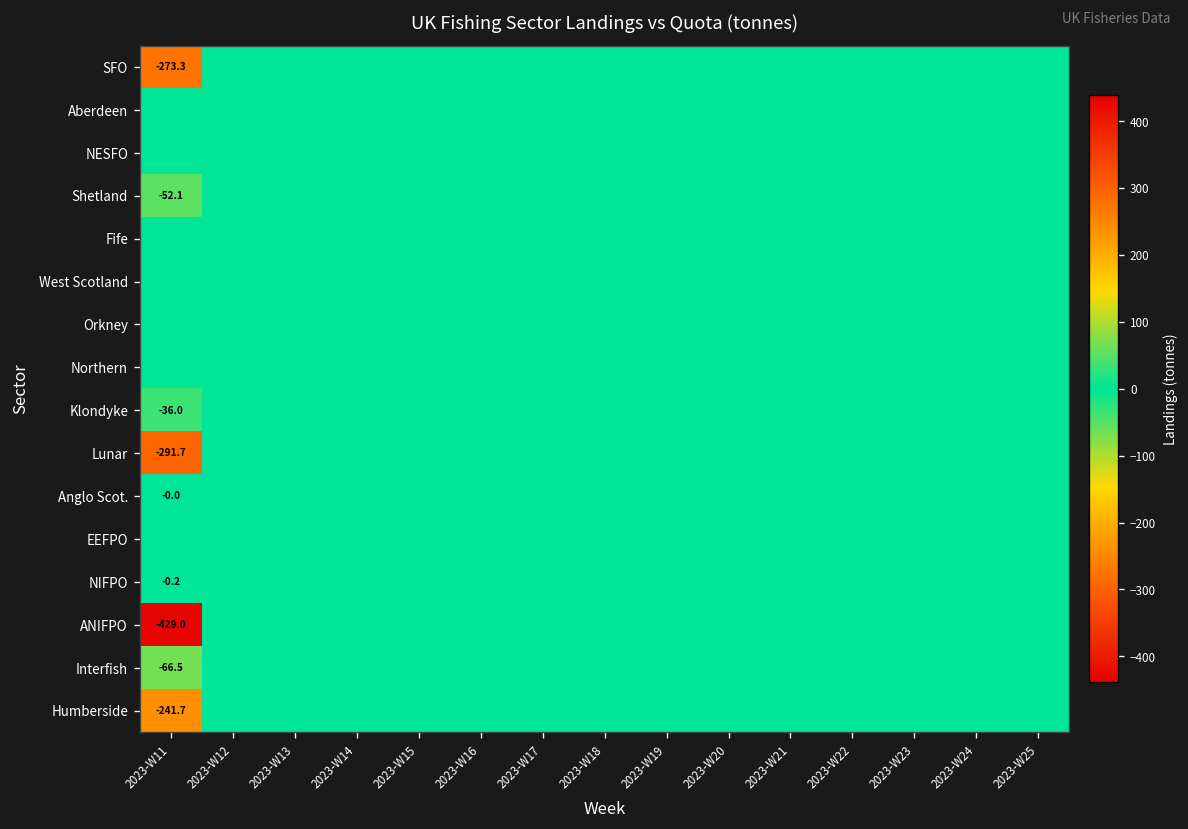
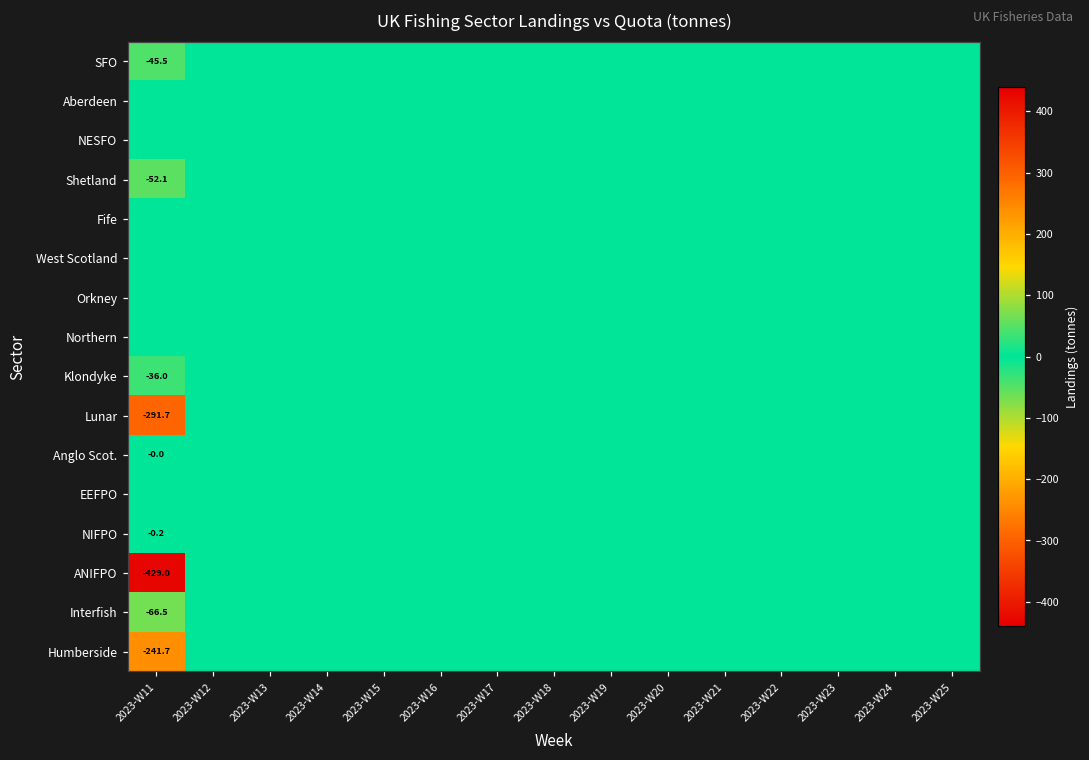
  {
    "SFO": {
-     "2023-W11": -273.3
+     "2023-W11": -45.5
    },
    "Shetland": {
      "2023-W11": -52.1
    },
    "Klondyke": {
      "2023-W11": -36.0
    },
    "Lunar": {
      "2023-W11": -291.7
    },
    "Anglo Scot.": {
      "2023-W11": -0.0
    },
    "NIFPO": {
      "2023-W11": -0.2
    },
    "ANIFPO": {
      "2023-W11": -429.0
    },
    "Interfish": {
      "2023-W11": -66.5
    },
    "Humberside": {
      "2023-W11": -241.7
    }
  }
